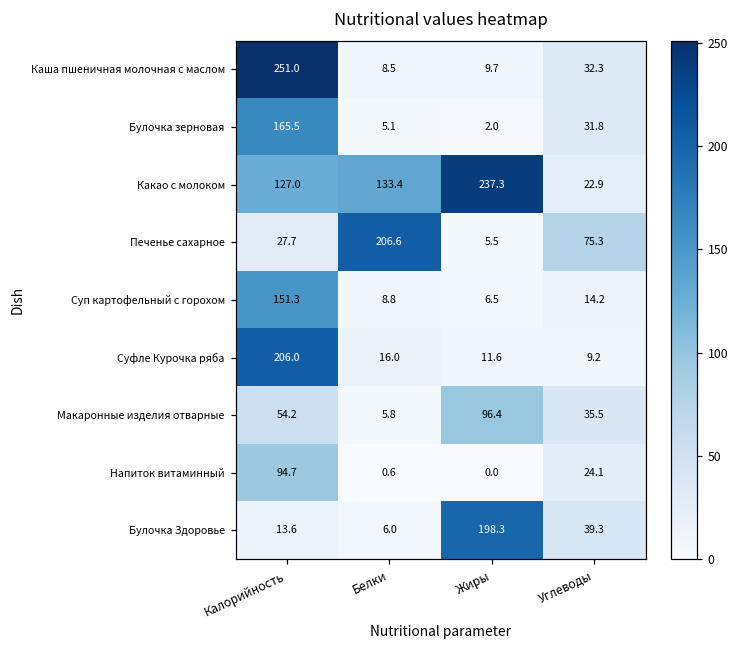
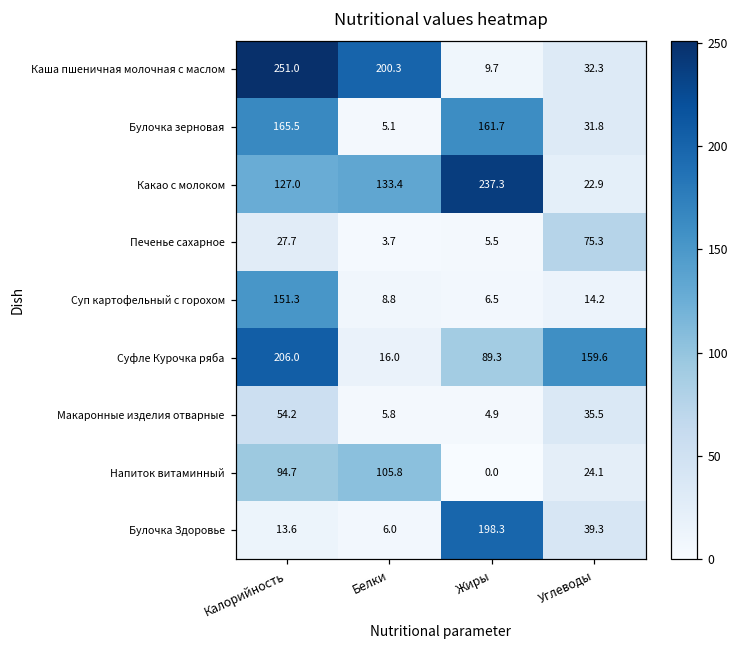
  {
    "Каша пшеничная молочная с маслом": {
      "Калорийность": 251.0,
-     "Белки": 8.5,
+     "Белки": 200.3,
      "Жиры": 9.7,
      "Углеводы": 32.3
    },
    "Булочка зерновая": {
      "Калорийность": 165.5,
      "Белки": 5.1,
-     "Жиры": 2.0,
+     "Жиры": 161.7,
      "Углеводы": 31.8
    },
    "Какао с молоком": {
      "Калорийность": 127.0,
      "Белки": 133.4,
      "Жиры": 237.3,
      "Углеводы": 22.9
    },
    "Печенье сахарное": {
      "Калорийность": 27.7,
-     "Белки": 206.6,
+     "Белки": 3.7,
      "Жиры": 5.5,
      "Углеводы": 75.3
    },
    "Суп картофельный с горохом": {
      "Калорийность": 151.3,
      "Белки": 8.8,
      "Жиры": 6.5,
      "Углеводы": 14.2
    },
    "Суфле Курочка ряба": {
      "Калорийность": 206.0,
      "Белки": 16.0,
-     "Жиры": 11.6,
-     "Углеводы": 9.2
+     "Жиры": 89.3,
+     "Углеводы": 159.6
    },
    "Макаронные изделия отварные": {
      "Калорийность": 54.2,
      "Белки": 5.8,
-     "Жиры": 96.4,
+     "Жиры": 4.9,
      "Углеводы": 35.5
    },
    "Напиток витаминный": {
      "Калорийность": 94.7,
-     "Белки": 0.6,
+     "Белки": 105.8,
      "Жиры": 0.0,
      "Углеводы": 24.1
    },
    "Булочка Здоровье": {
      "Калорийность": 13.6,
      "Белки": 6.0,
      "Жиры": 198.3,
      "Углеводы": 39.3
    }
  }
